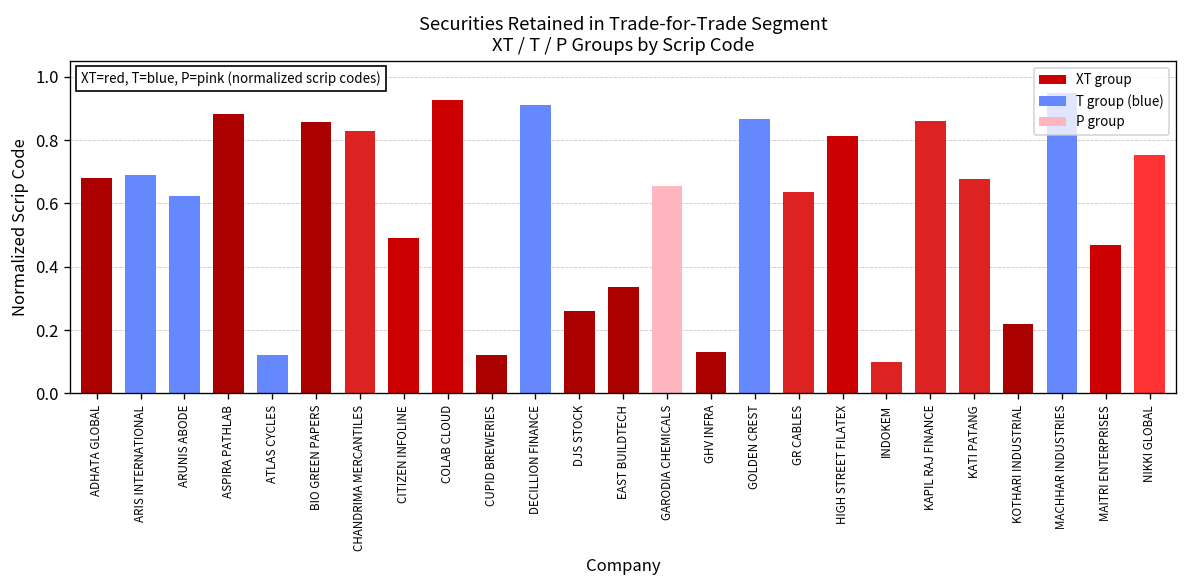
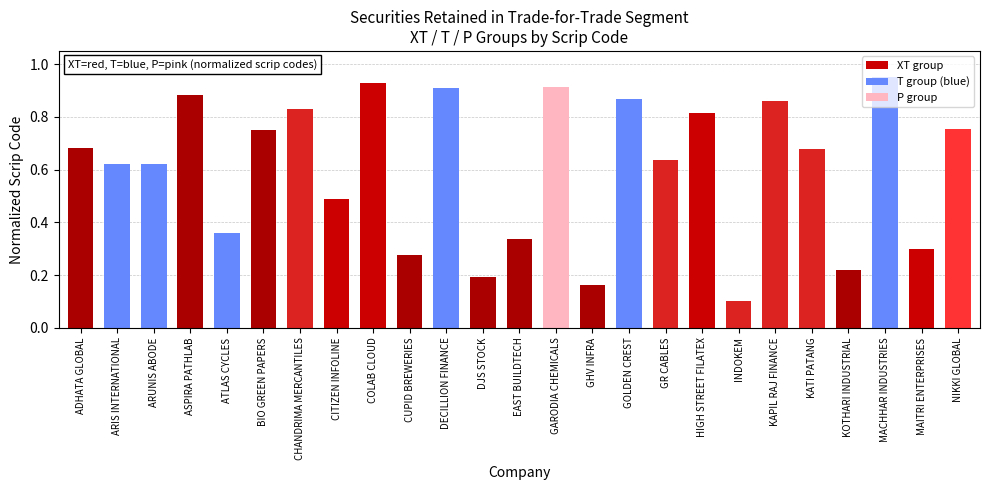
  {
    "ADHATA GLOBAL": 0.68,
-   "ARIS INTERNATIONAL": 0.69,
+   "ARIS INTERNATIONAL": 0.62,
    "ARUNIS ABODE": 0.62,
    "ASPIRA PATHLAB": 0.88,
-   "ATLAS CYCLES": 0.12,
-   "BIO GREEN PAPERS": 0.86,
+   "ATLAS CYCLES": 0.36,
+   "BIO GREEN PAPERS": 0.75,
    "CHANDRIMA MERCANTILES": 0.83,
    "CITIZEN INFOLINE": 0.49,
    "COLAB CLOUD": 0.93,
-   "CUPID BREWERIES": 0.12,
+   "CUPID BREWERIES": 0.28,
    "DECILLION FINANCE": 0.91,
-   "DJS STOCK": 0.26,
+   "DJS STOCK": 0.19,
    "EAST BUILDTECH": 0.34,
-   "GARODIA CHEMICALS": 0.66,
-   "GHV INFRA": 0.13,
+   "GARODIA CHEMICALS": 0.91,
+   "GHV INFRA": 0.16,
    "GOLDEN CREST": 0.87,
    "GR CABLES": 0.63,
    "HIGH STREET FILATEX": 0.81,
    "INDOKEM": 0.10,
    "KAPIL RAJ FINANCE": 0.86,
    "KATI PATANG": 0.68,
    "KOTHARI INDUSTRIAL": 0.22,
-   "MAITRI ENTERPRISES": 0.47,
+   "MAITRI ENTERPRISES": 0.30,
    "NIKKI GLOBAL": 0.75
  }
